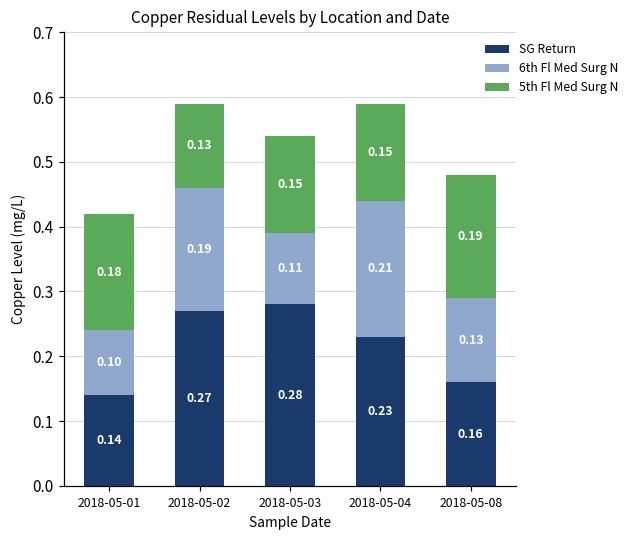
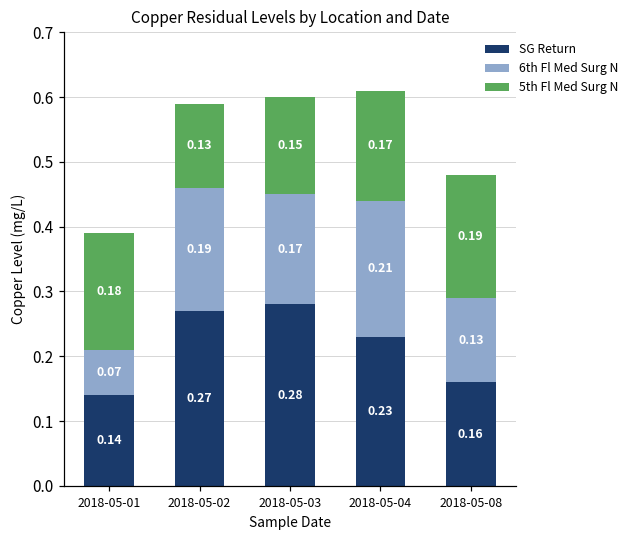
  {
    "SG Return": {
      "2018-05-01": 0.14,
      "2018-05-02": 0.27,
      "2018-05-03": 0.28,
      "2018-05-04": 0.23,
      "2018-05-08": 0.16
    },
    "6th Fl Med Surg N": {
-     "2018-05-01": 0.10,
+     "2018-05-01": 0.07,
      "2018-05-02": 0.19,
-     "2018-05-03": 0.11,
+     "2018-05-03": 0.17,
      "2018-05-04": 0.21,
      "2018-05-08": 0.13
    },
    "5th Fl Med Surg N": {
      "2018-05-01": 0.18,
      "2018-05-02": 0.13,
      "2018-05-03": 0.15,
-     "2018-05-04": 0.15,
+     "2018-05-04": 0.17,
      "2018-05-08": 0.19
    }
  }
